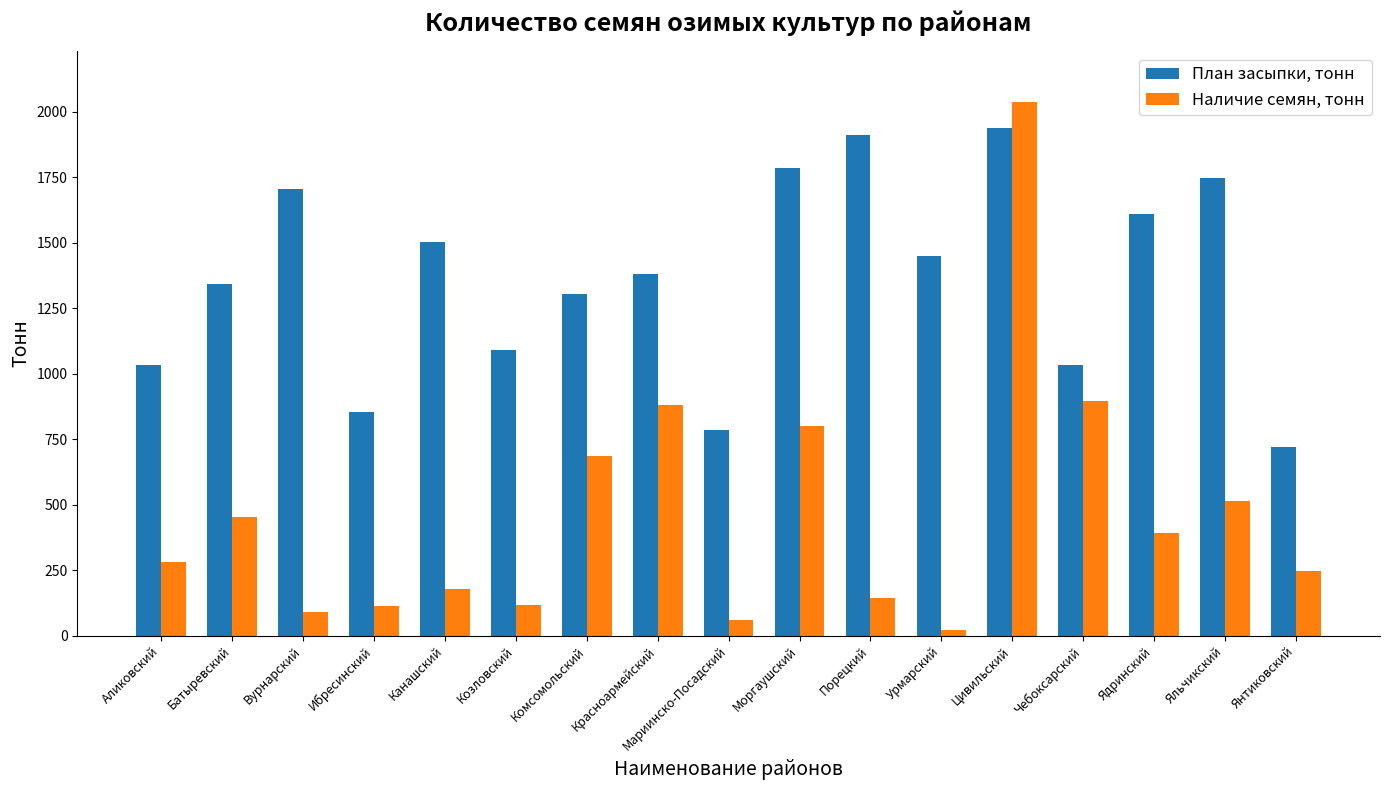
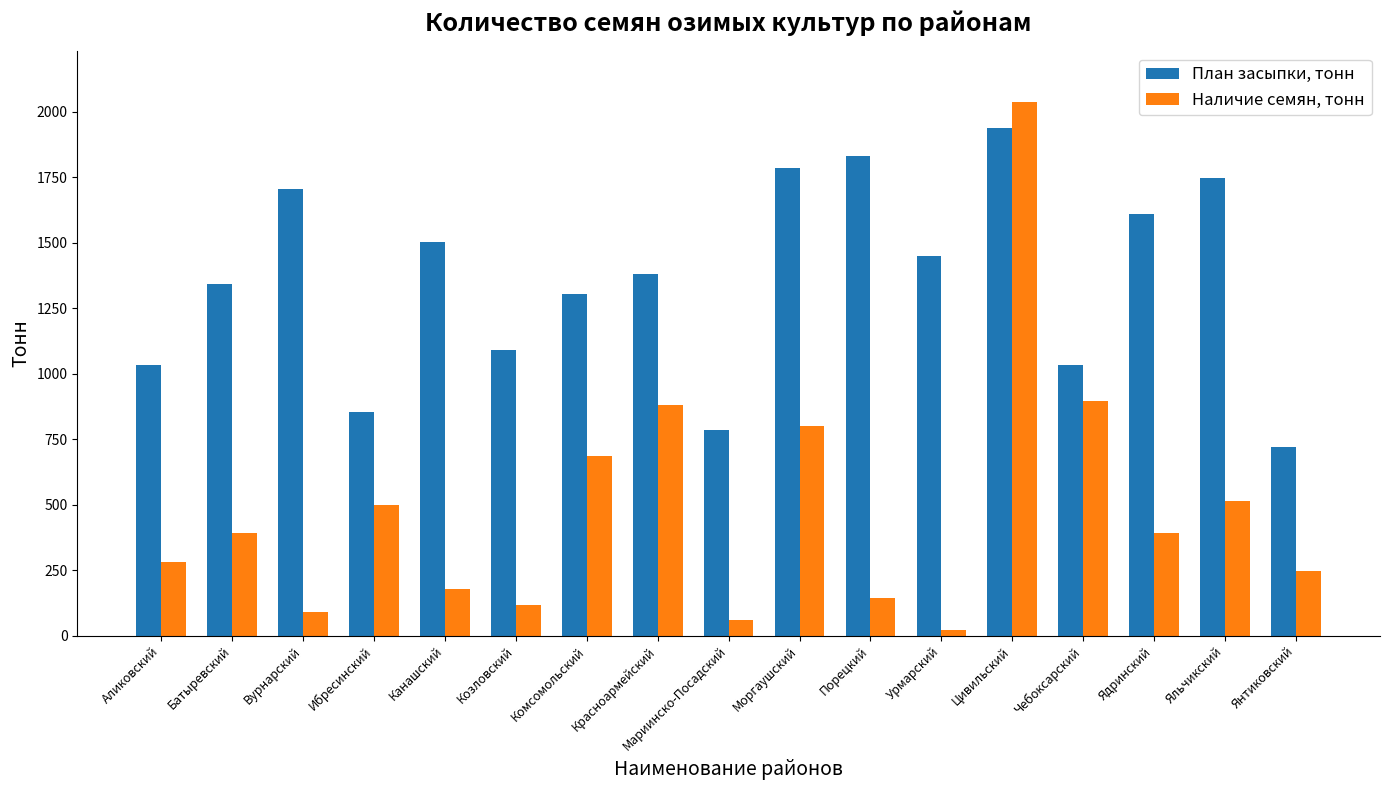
  {
    "План засыпки, тонн": {
      "Аликовский": 1030,
      "Батыревский": 1340,
      "Вурнарский": 1710,
      "Ибресинский": 850,
      "Канашский": 1500,
      "Козловский": 1090,
      "Комсомольский": 1300,
      "Красноармейский": 1380,
      "Мариинско-Посадский": 780,
      "Моргаушский": 1780,
-     "Порецкий": 1910,
+     "Порецкий": 1830,
      "Урмарский": 1450,
      "Цивильский": 1940,
      "Чебоксарский": 1030,
      "Ядринский": 1610,
      "Яльчикский": 1750,
      "Янтиковский": 720
    },
    "Наличие семян, тонн": {
      "Аликовский": 280,
-     "Батыревский": 450,
+     "Батыревский": 390,
      "Вурнарский": 90,
-     "Ибресинский": 110,
+     "Ибресинский": 500,
      "Канашский": 180,
      "Козловский": 120,
      "Комсомольский": 690,
      "Красноармейский": 880,
      "Мариинско-Посадский": 60,
      "Моргаушский": 800,
      "Порецкий": 140,
      "Урмарский": 20,
      "Цивильский": 2040,
      "Чебоксарский": 900,
      "Ядринский": 390,
      "Яльчикский": 510,
      "Янтиковский": 250
    }
  }
